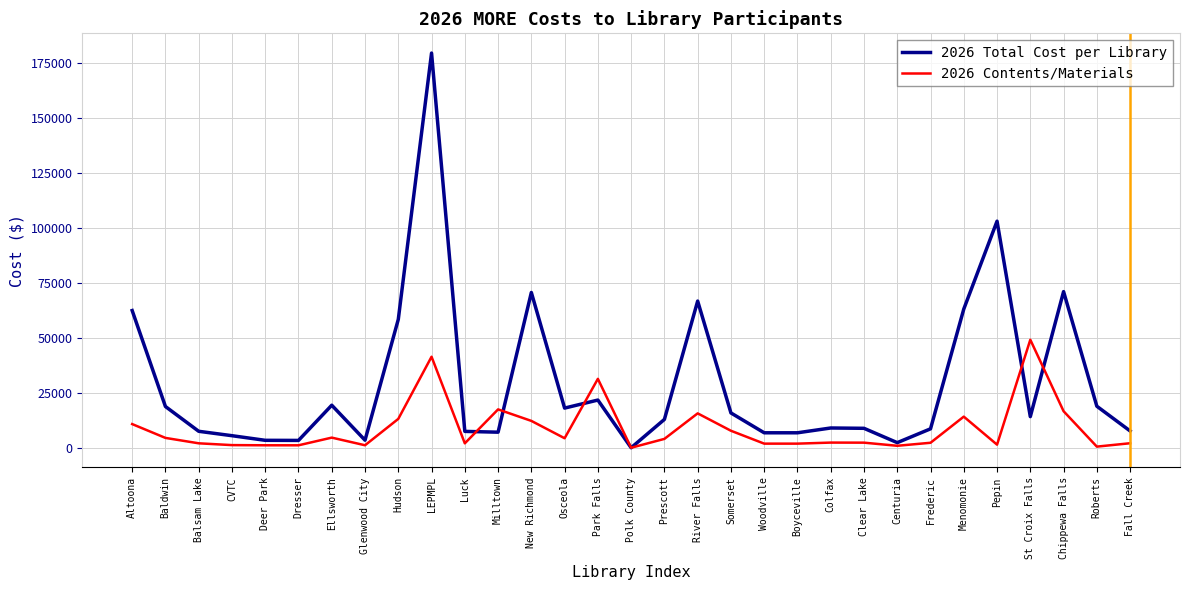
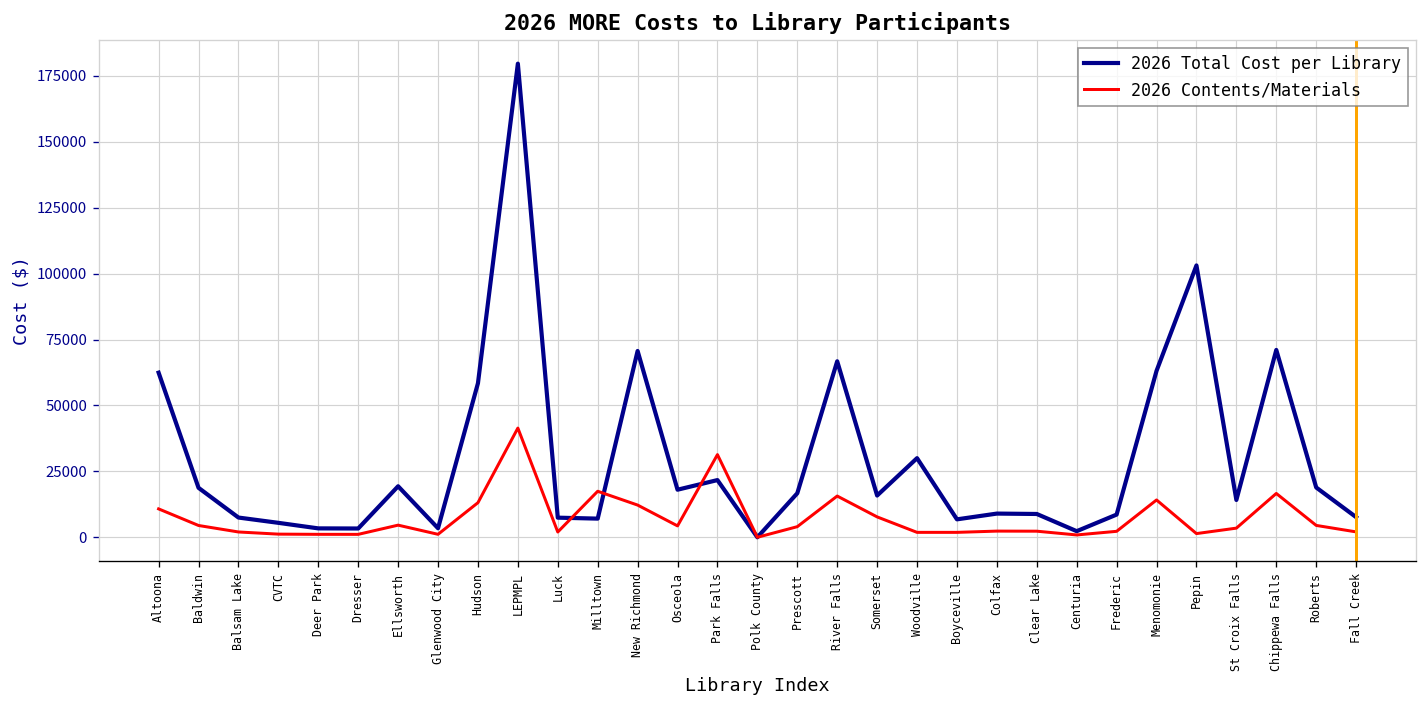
  {
    "2026 Total Cost per Library": {
      "Altoona": 62000,
      "Baldwin": 19000,
      "Balsam Lake": 7000,
      "CVTC": 5000,
      "Deer Park": 3000,
      "Dresser": 3000,
      "Ellsworth": 19000,
      "Glenwood City": 3000,
      "Hudson": 58000,
      "LEPMPL": 180000,
      "Luck": 7000,
      "Milltown": 7000,
      "New Richmond": 71000,
      "Osceola": 18000,
      "Park Falls": 22000,
-     "Prescott": 13000,
+     "Prescott": 17000,
      "River Falls": 67000,
      "Somerset": 16000,
-     "Woodville": 7000,
+     "Woodville": 30000,
      "Boyceville": 7000,
      "Colfax": 9000,
      "Clear Lake": 9000,
      "Centuria": 2000,
      "Frederic": 9000,
      "Menomonie": 63000,
      "Pepin": 103000,
      "St Croix Falls": 14000,
      "Chippewa Falls": 71000,
      "Roberts": 19000,
      "Fall Creek": 8000
    },
    "2026 Contents/Materials": {
      "Altoona": 11000,
      "Baldwin": 4000,
      "Balsam Lake": 2000,
      "CVTC": 1000,
      "Deer Park": 1000,
      "Dresser": 1000,
      "Ellsworth": 5000,
      "Glenwood City": 1000,
      "Hudson": 13000,
      "LEPMPL": 41000,
      "Luck": 2000,
      "Milltown": 17000,
      "New Richmond": 12000,
      "Osceola": 4000,
      "Park Falls": 31000,
      "Prescott": 4000,
      "River Falls": 16000,
      "Somerset": 8000,
      "Woodville": 2000,
      "Boyceville": 2000,
      "Colfax": 2000,
      "Clear Lake": 2000,
      "Centuria": 1000,
      "Frederic": 2000,
      "Menomonie": 14000,
      "Pepin": 1000,
-     "St Croix Falls": 49000,
+     "St Croix Falls": 3000,
      "Chippewa Falls": 17000,
-     "Roberts": 1000,
+     "Roberts": 5000,
      "Fall Creek": 2000
    }
  }
